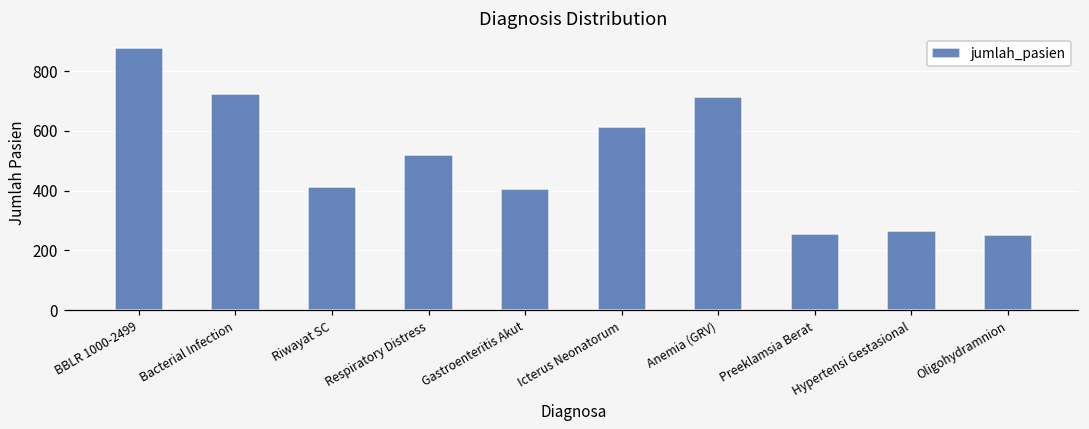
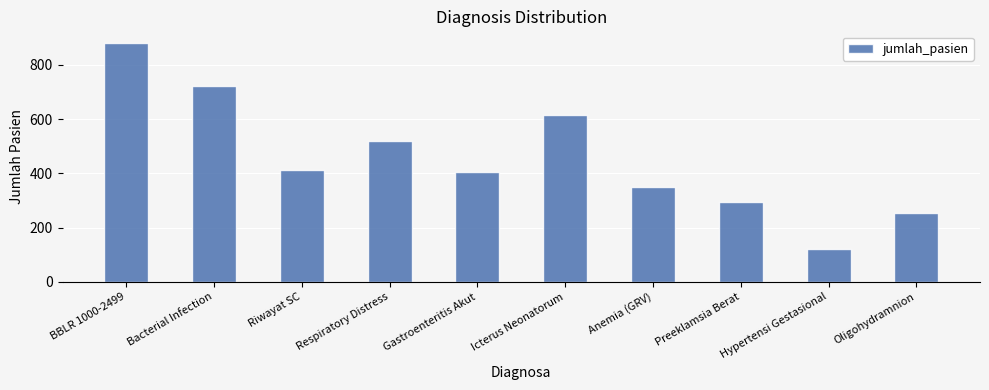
  {
    "BBLR 1000-2499": 880,
    "Bacterial Infection": 720,
    "Riwayat SC": 410,
    "Respiratory Distress": 520,
    "Gastroenteritis Akut": 410,
    "Icterus Neonatorum": 610,
-   "Anemia (GRV)": 720,
-   "Preeklamsia Berat": 250,
-   "Hypertensi Gestasional": 270,
+   "Anemia (GRV)": 350,
+   "Preeklamsia Berat": 290,
+   "Hypertensi Gestasional": 120,
    "Oligohydramnion": 250
  }
